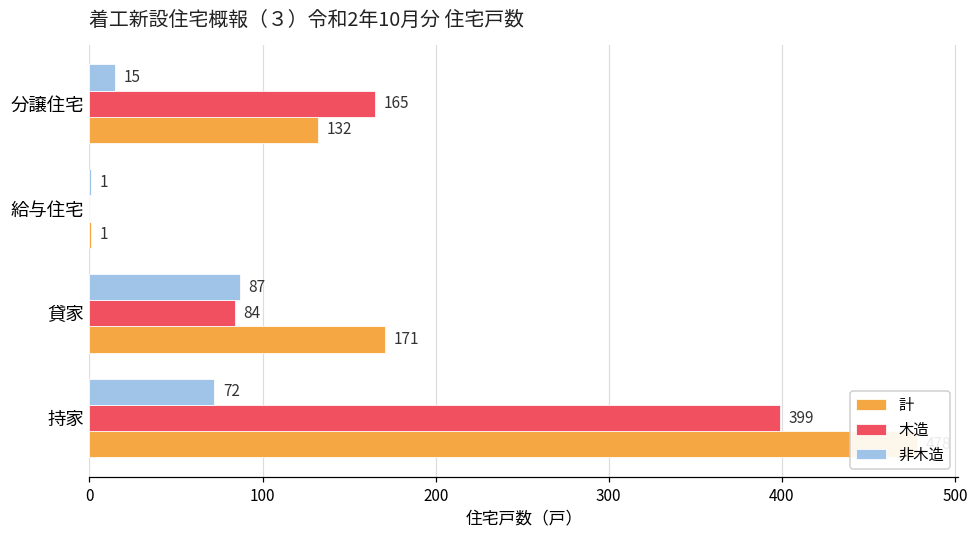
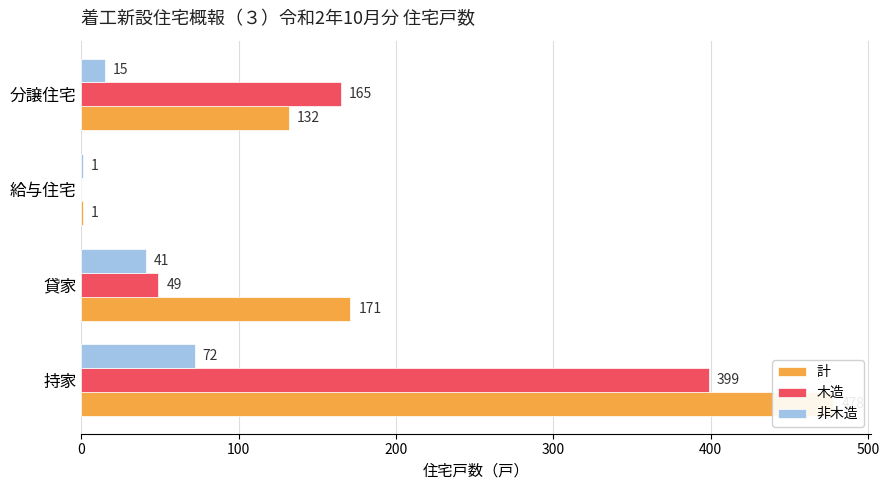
  {
    "計": {
      "分譲住宅": 132,
      "給与住宅": 1,
      "貸家": 171
    },
    "木造": {
      "分譲住宅": 165,
-     "貸家": 84,
+     "貸家": 49,
      "持家": 399
    },
    "非木造": {
      "分譲住宅": 15,
      "給与住宅": 1,
-     "貸家": 87,
+     "貸家": 41,
      "持家": 72
    }
  }
